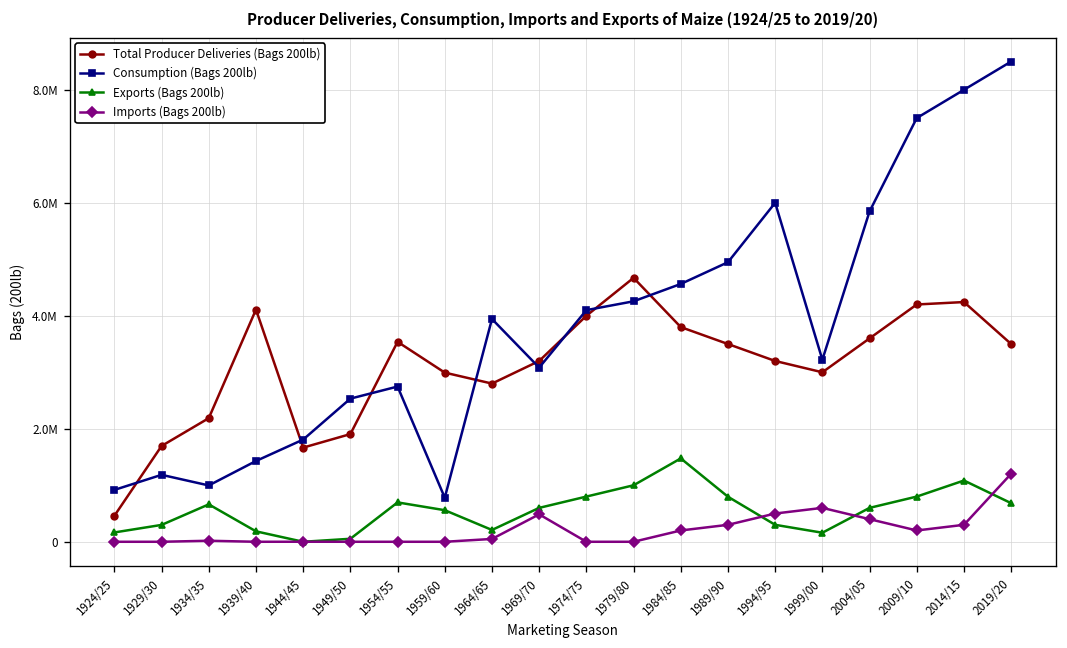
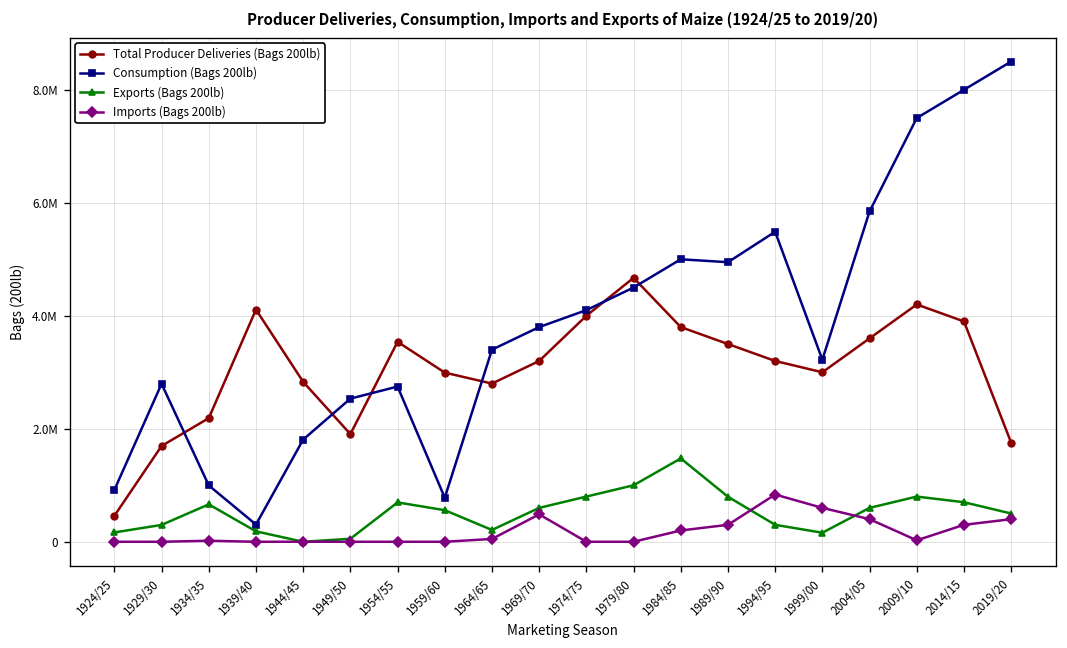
  {
    "Total Producer Deliveries (Bags 200lb)": {
      "1924/25": 500000,
      "1929/30": 1700000,
      "1934/35": 2200000,
      "1939/40": 4100000,
-     "1944/45": 1700000,
+     "1944/45": 2800000,
      "1949/50": 1900000,
      "1954/55": 3500000,
      "1959/60": 3000000,
      "1964/65": 2800000,
      "1969/70": 3200000,
      "1974/75": 4000000,
      "1979/80": 4700000,
      "1984/85": 3800000,
      "1989/90": 3500000,
      "1994/95": 3200000,
      "1999/00": 3000000,
      "2004/05": 3600000,
      "2009/10": 4200000,
-     "2014/15": 4200000,
-     "2019/20": 3500000
+     "2014/15": 3900000,
+     "2019/20": 1800000
    },
    "Consumption (Bags 200lb)": {
      "1924/25": 900000,
-     "1929/30": 1200000,
+     "1929/30": 2800000,
      "1934/35": 1000000,
-     "1939/40": 1400000,
+     "1939/40": 300000,
      "1944/45": 1800000,
      "1949/50": 2500000,
      "1954/55": 2700000,
      "1959/60": 800000,
-     "1964/65": 3900000,
-     "1969/70": 3100000,
+     "1964/65": 3400000,
+     "1969/70": 3800000,
      "1974/75": 4100000,
-     "1979/80": 4300000,
-     "1984/85": 4600000,
+     "1979/80": 4500000,
+     "1984/85": 5000000,
      "1989/90": 4900000,
-     "1994/95": 6000000,
+     "1994/95": 5500000,
      "1999/00": 3200000,
      "2004/05": 5800000,
      "2009/10": 7500000,
      "2014/15": 8000000,
      "2019/20": 8500000
    },
    "Exports (Bags 200lb)": {
      "1924/25": 200000,
      "1929/30": 300000,
      "1934/35": 700000,
      "1939/40": 200000,
      "1954/55": 700000,
      "1959/60": 600000,
      "1964/65": 200000,
      "1969/70": 600000,
      "1974/75": 800000,
      "1979/80": 1000000,
      "1984/85": 1500000,
      "1989/90": 800000,
      "1994/95": 300000,
      "1999/00": 200000,
      "2004/05": 600000,
      "2009/10": 800000,
-     "2014/15": 1100000,
-     "2019/20": 700000
+     "2014/15": 700000,
+     "2019/20": 500000
    },
    "Imports (Bags 200lb)": {
      "1924/25": 0,
      "1929/30": 0,
      "1934/35": 0,
      "1939/40": 0,
      "1954/55": 0,
      "1959/60": 0,
      "1964/65": 100000,
      "1969/70": 500000,
      "1974/75": 0,
      "1979/80": 0,
      "1984/85": 200000,
      "1989/90": 300000,
-     "1994/95": 500000,
+     "1994/95": 800000,
      "1999/00": 600000,
      "2004/05": 400000,
-     "2009/10": 200000,
+     "2009/10": 0,
      "2014/15": 300000,
-     "2019/20": 1200000
+     "2019/20": 400000
    }
  }
